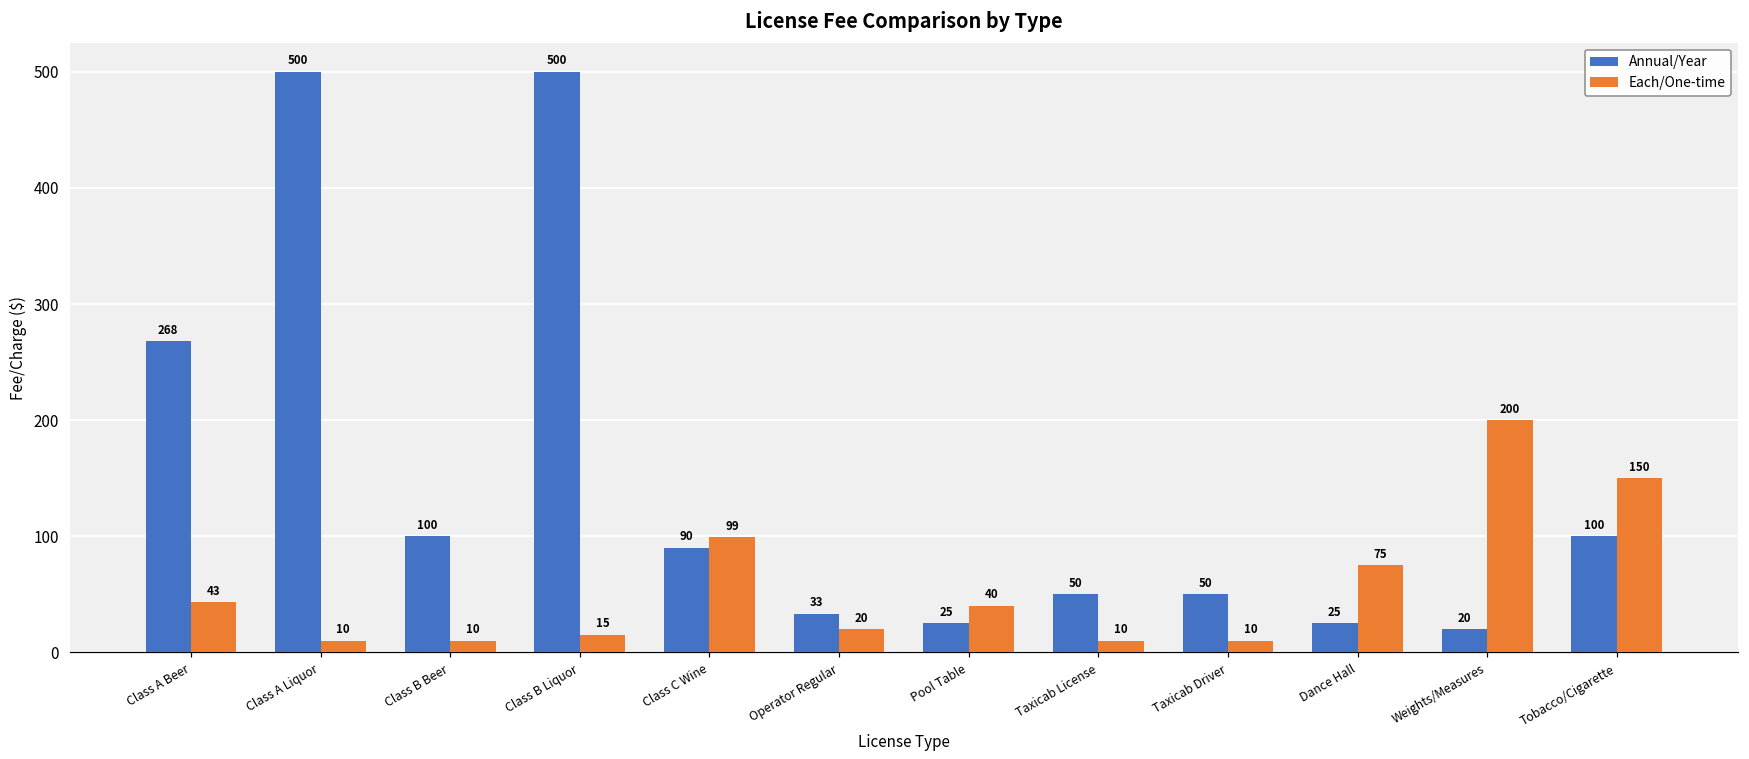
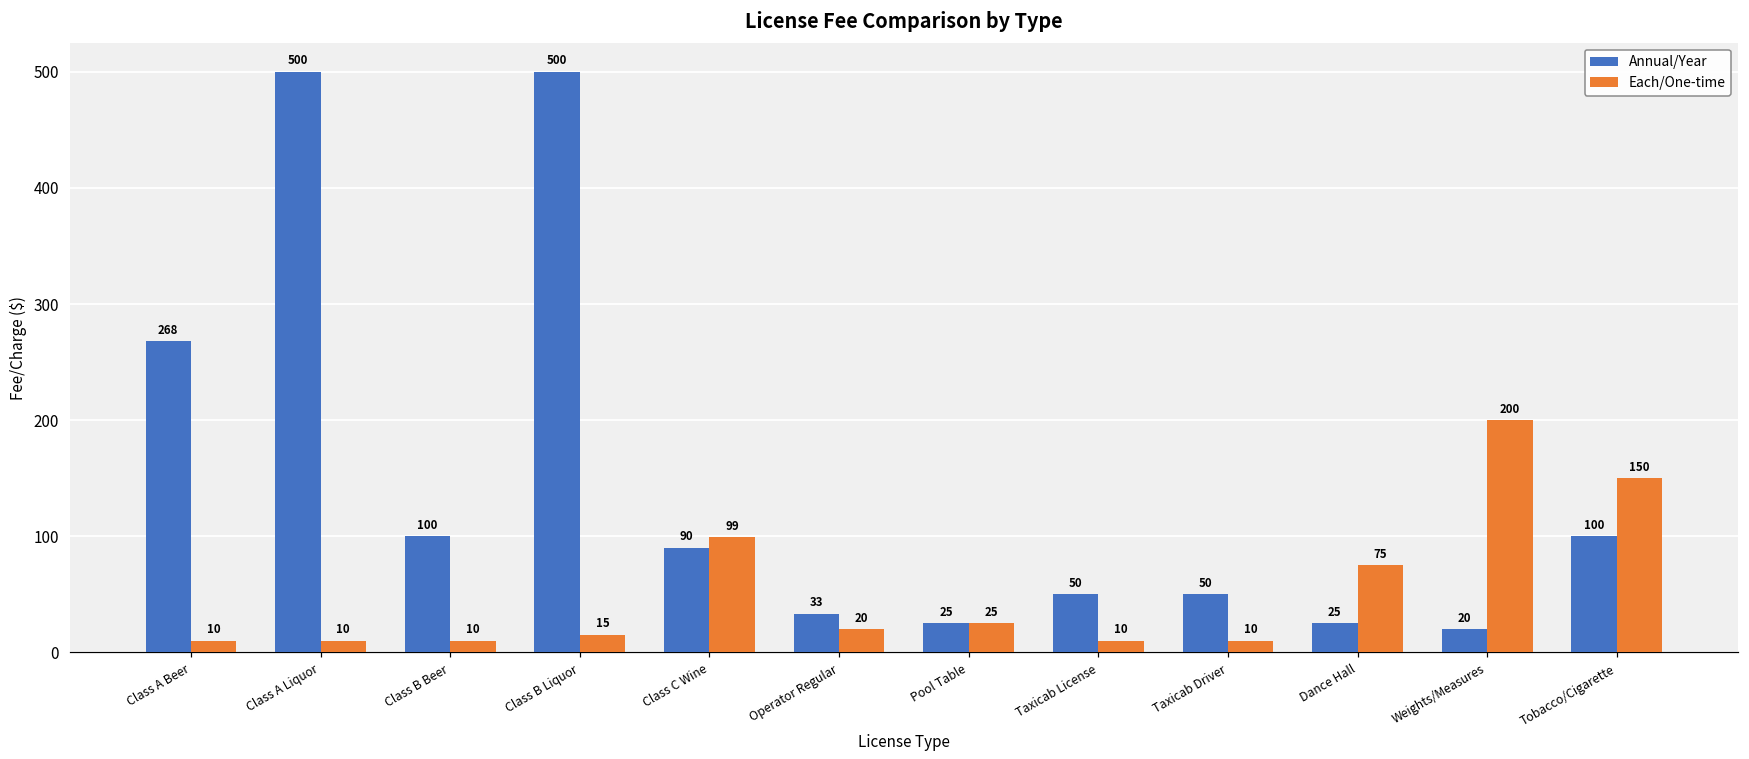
  {
    "Annual/Year": {
      "Class A Beer": 268,
      "Class A Liquor": 500,
      "Class B Beer": 100,
      "Class B Liquor": 500,
      "Class C Wine": 90,
      "Operator Regular": 33,
      "Pool Table": 25,
      "Taxicab License": 50,
      "Taxicab Driver": 50,
      "Dance Hall": 25,
      "Weights/Measures": 20,
      "Tobacco/Cigarette": 100
    },
    "Each/One-time": {
-     "Class A Beer": 43,
+     "Class A Beer": 10,
      "Class A Liquor": 10,
      "Class B Beer": 10,
      "Class B Liquor": 15,
      "Class C Wine": 99,
      "Operator Regular": 20,
-     "Pool Table": 40,
+     "Pool Table": 25,
      "Taxicab License": 10,
      "Taxicab Driver": 10,
      "Dance Hall": 75,
      "Weights/Measures": 200,
      "Tobacco/Cigarette": 150
    }
  }
